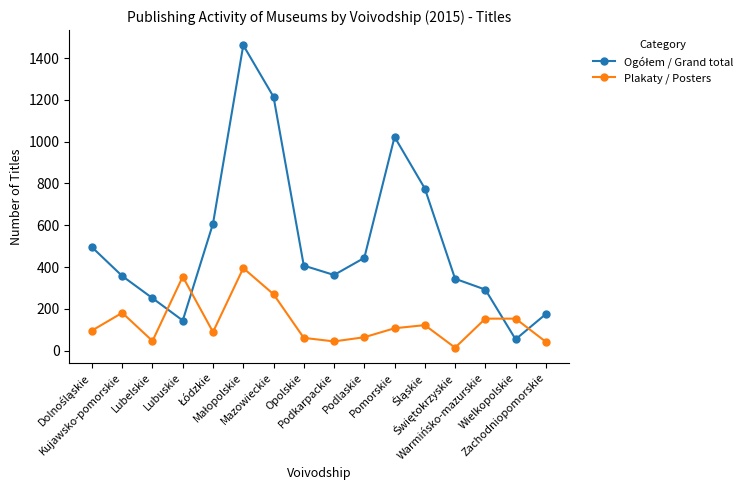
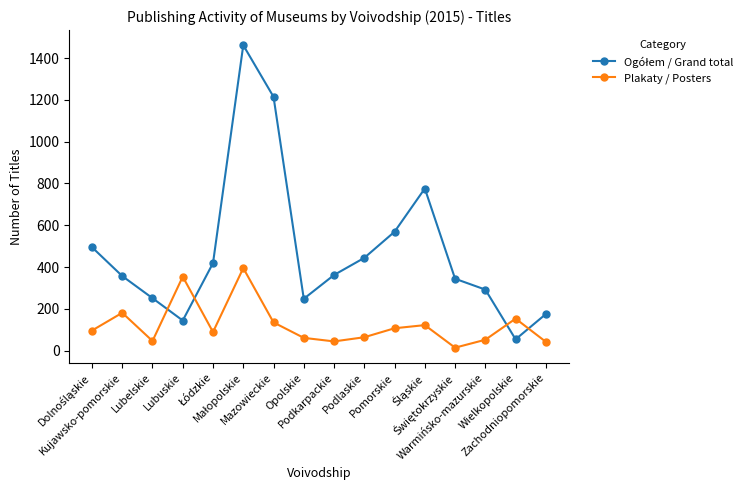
  {
    "Ogółem / Grand total": {
      "Dolnośląskie": 500,
      "Kujawsko-pomorskie": 360,
      "Lubelskie": 250,
      "Lubuskie": 140,
-     "Łódzkie": 610,
+     "Łódzkie": 420,
      "Małopolskie": 1460,
      "Mazowieckie": 1220,
-     "Opolskie": 410,
+     "Opolskie": 250,
      "Podkarpackie": 360,
      "Podlaskie": 440,
-     "Pomorskie": 1020,
+     "Pomorskie": 570,
      "Śląskie": 780,
      "Świętokrzyskie": 340,
      "Warmińsko-mazurskie": 290,
      "Wielkopolskie": 50,
      "Zachodniopomorskie": 180
    },
    "Plakaty / Posters": {
      "Dolnośląskie": 100,
      "Kujawsko-pomorskie": 180,
      "Lubelskie": 50,
      "Lubuskie": 350,
      "Łódzkie": 90,
      "Małopolskie": 400,
-     "Mazowieckie": 270,
+     "Mazowieckie": 140,
      "Opolskie": 60,
      "Podkarpackie": 40,
      "Podlaskie": 60,
      "Pomorskie": 110,
      "Śląskie": 120,
      "Świętokrzyskie": 10,
-     "Warmińsko-mazurskie": 150,
+     "Warmińsko-mazurskie": 50,
      "Wielkopolskie": 150,
      "Zachodniopomorskie": 40
    }
  }
